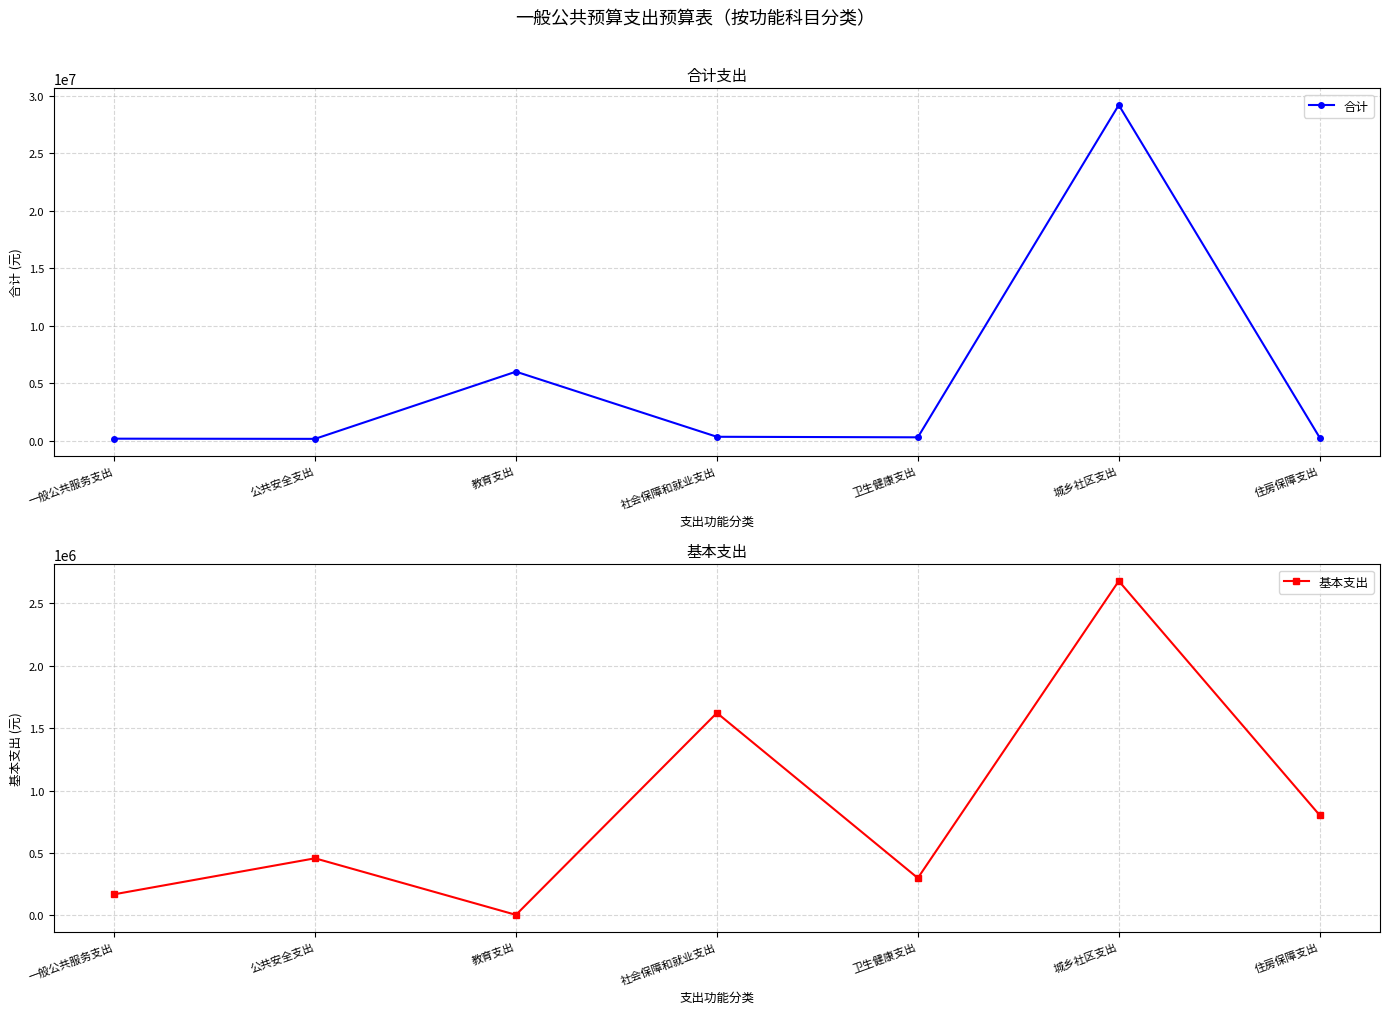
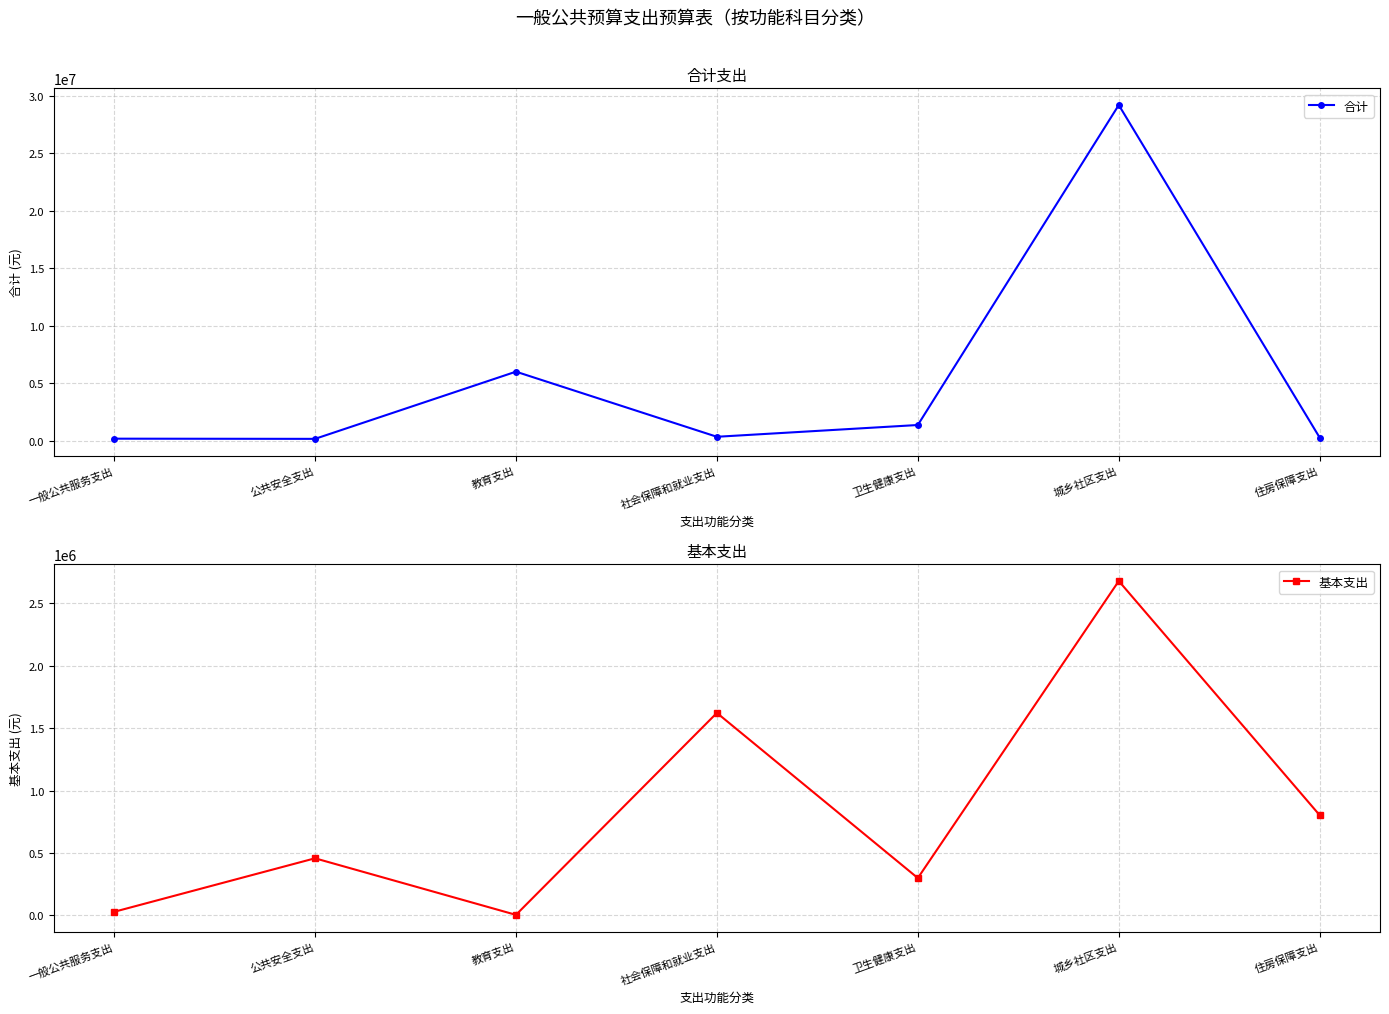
  {
    "合计支出": {
      "一般公共服务支出": 200000,
      "公共安全支出": 200000,
      "教育支出": 6000000,
      "社会保障和就业支出": 300000,
-     "卫生健康支出": 300000,
+     "卫生健康支出": 1400000,
      "城乡社区支出": 29200000,
      "住房保障支出": 300000
    },
    "基本支出": {
-     "一般公共服务支出": 170000,
+     "一般公共服务支出": 30000,
      "公共安全支出": 460000,
      "教育支出": 0,
      "社会保障和就业支出": 1620000,
      "卫生健康支出": 300000,
      "城乡社区支出": 2680000,
      "住房保障支出": 800000
    }
  }
